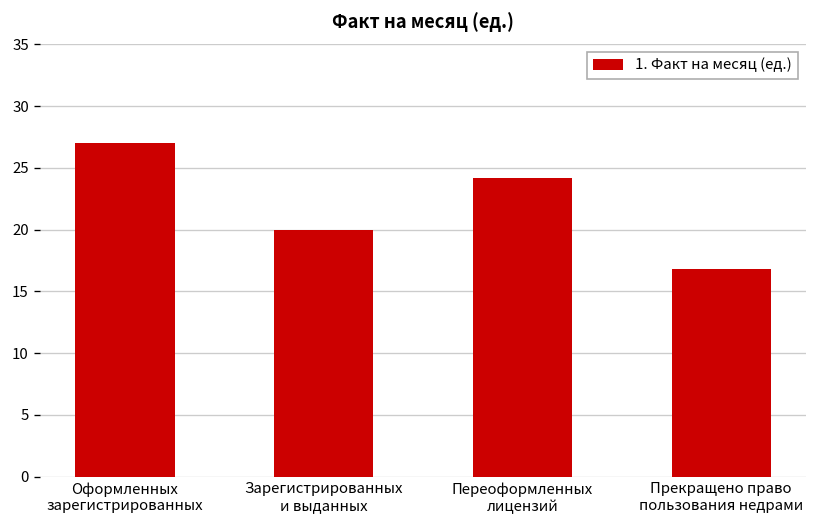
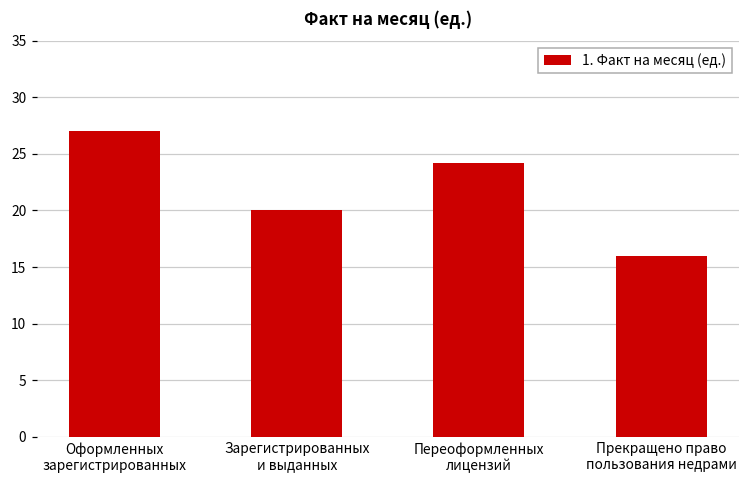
  {
    "Оформленных зарегистрированных": 27.0,
    "Зарегистрированных и выданных": 20.0,
    "Переоформленных лицензий": 24.2,
-   "Прекращено право пользования недрами": 16.8
+   "Прекращено право пользования недрами": 16.0
  }
